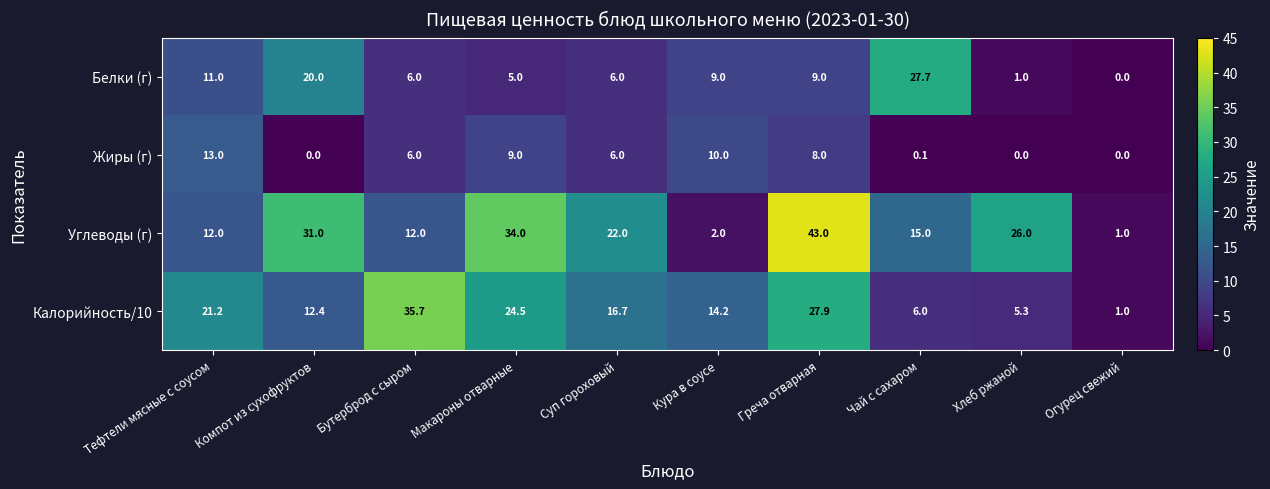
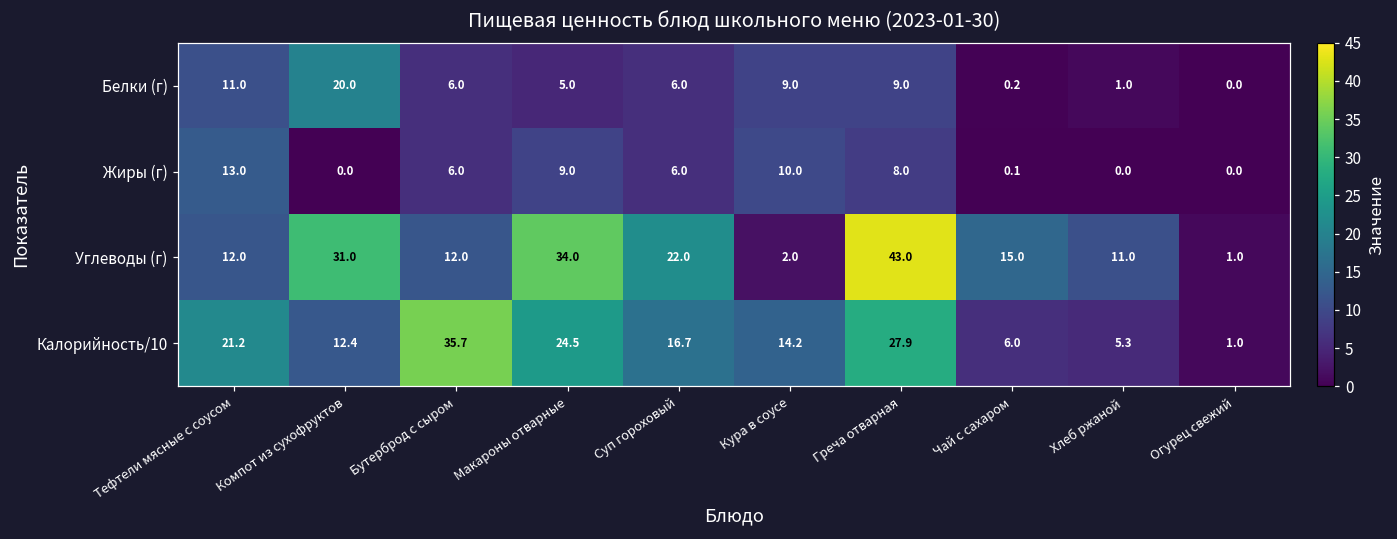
  {
    "Белки (г)": {
      "Тефтели мясные с соусом": 11.0,
      "Компот из сухофруктов": 20.0,
      "Бутерброд с сыром": 6.0,
      "Макароны отварные": 5.0,
      "Суп гороховый": 6.0,
      "Кура в соусе": 9.0,
      "Греча отварная": 9.0,
-     "Чай с сахаром": 27.7,
+     "Чай с сахаром": 0.2,
      "Хлеб ржаной": 1.0,
      "Огурец свежий": 0.0
    },
    "Жиры (г)": {
      "Тефтели мясные с соусом": 13.0,
      "Компот из сухофруктов": 0.0,
      "Бутерброд с сыром": 6.0,
      "Макароны отварные": 9.0,
      "Суп гороховый": 6.0,
      "Кура в соусе": 10.0,
      "Греча отварная": 8.0,
      "Чай с сахаром": 0.1,
      "Хлеб ржаной": 0.0,
      "Огурец свежий": 0.0
    },
    "Углеводы (г)": {
      "Тефтели мясные с соусом": 12.0,
      "Компот из сухофруктов": 31.0,
      "Бутерброд с сыром": 12.0,
      "Макароны отварные": 34.0,
      "Суп гороховый": 22.0,
      "Кура в соусе": 2.0,
      "Греча отварная": 43.0,
      "Чай с сахаром": 15.0,
-     "Хлеб ржаной": 26.0,
+     "Хлеб ржаной": 11.0,
      "Огурец свежий": 1.0
    },
    "Калорийность/10": {
      "Тефтели мясные с соусом": 21.2,
      "Компот из сухофруктов": 12.4,
      "Бутерброд с сыром": 35.7,
      "Макароны отварные": 24.5,
      "Суп гороховый": 16.7,
      "Кура в соусе": 14.2,
      "Греча отварная": 27.9,
      "Чай с сахаром": 6.0,
      "Хлеб ржаной": 5.3,
      "Огурец свежий": 1.0
    }
  }
